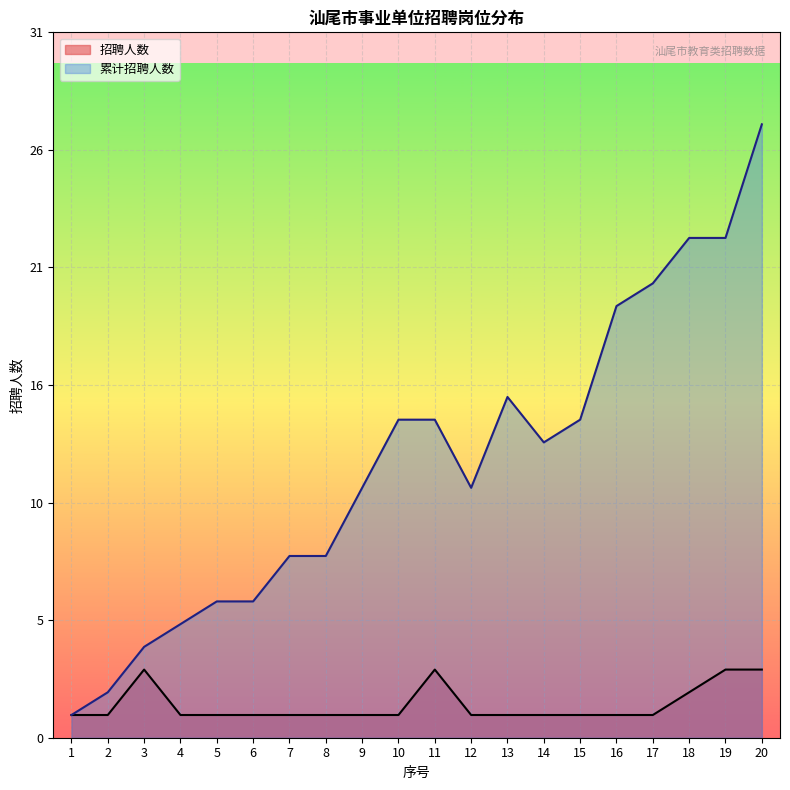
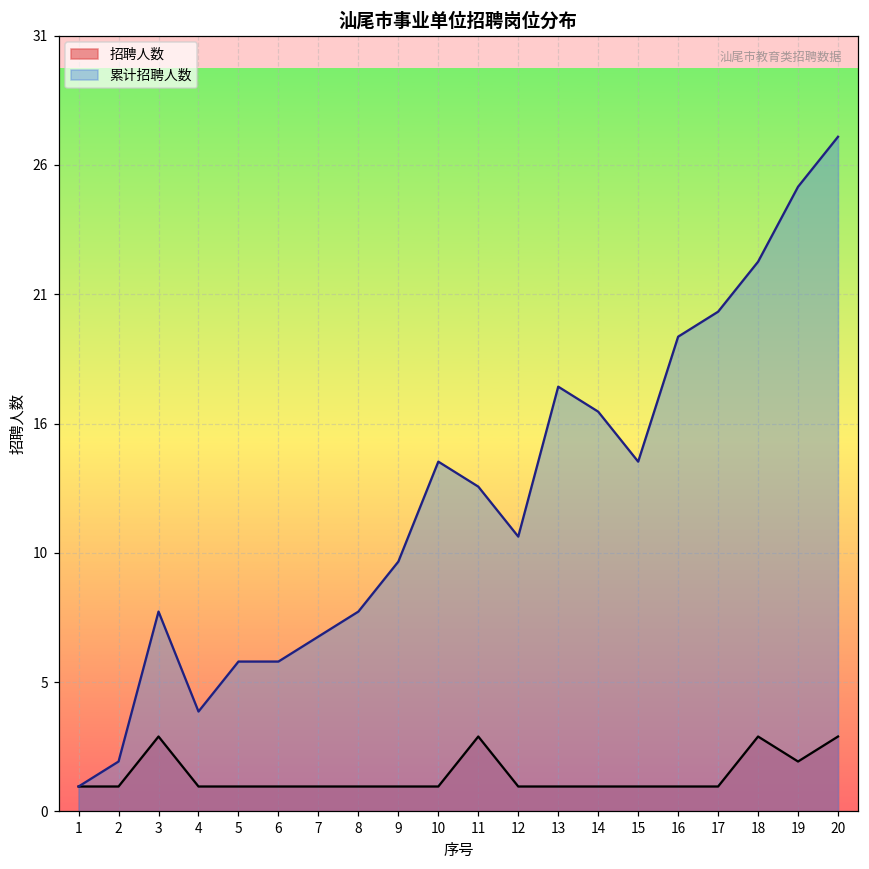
  {
    "招聘人数": {
      "2": 1,
      "3": 3,
      "4": 1,
      "5": 1,
      "6": 1,
      "7": 1,
      "8": 1,
      "9": 1,
      "10": 1,
      "11": 3,
      "12": 1,
      "13": 1,
      "14": 1,
      "15": 1,
      "16": 1,
      "17": 1,
-     "18": 2,
-     "19": 3,
+     "18": 3,
+     "19": 2,
      "20": 3
    },
    "累计招聘人数": {
      "2": 2,
-     "3": 4,
-     "4": 5,
+     "3": 8,
+     "4": 4,
      "5": 6,
      "6": 6,
-     "7": 8,
+     "7": 7,
      "8": 8,
-     "9": 11,
+     "9": 10,
      "10": 14,
-     "11": 14,
+     "11": 13,
      "12": 11,
-     "13": 15,
-     "14": 13,
+     "13": 17,
+     "14": 16,
      "15": 14,
      "16": 19,
      "17": 20,
      "18": 22,
-     "19": 22,
+     "19": 25,
      "20": 27
    }
  }
